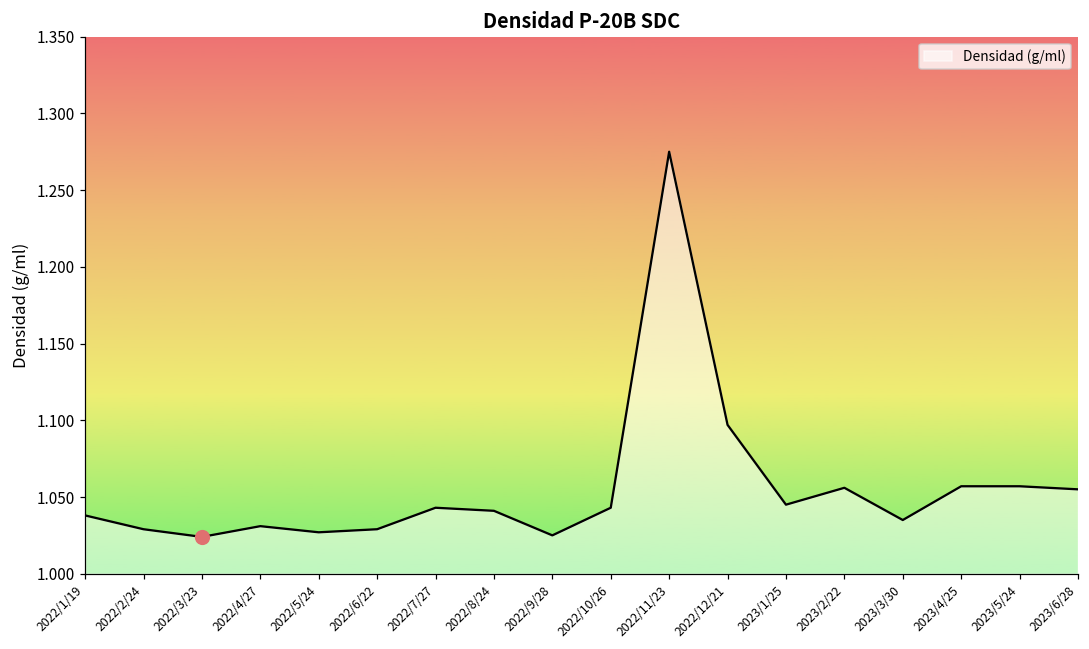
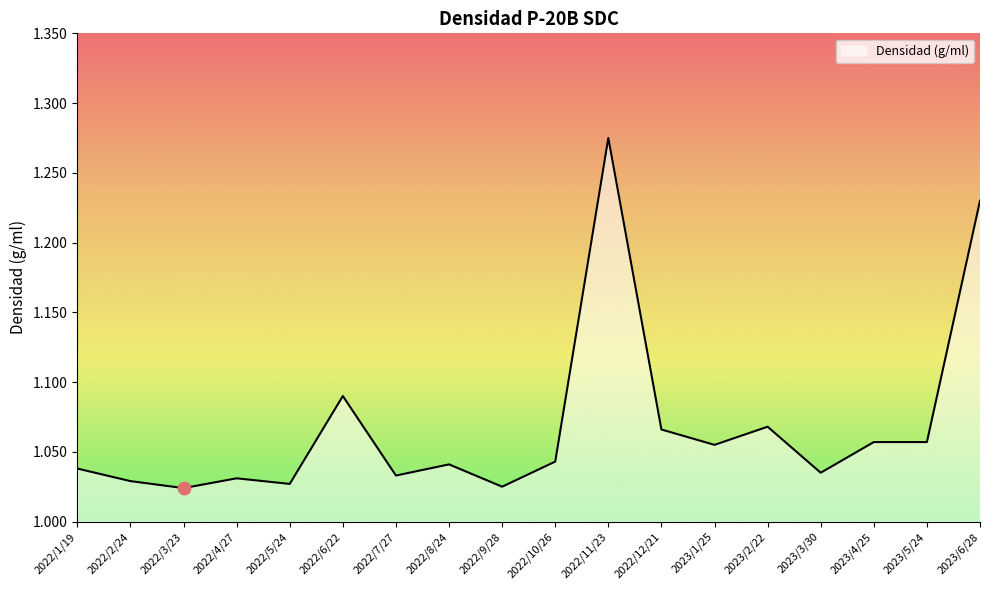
  {
    "Densidad (g/ml)": {
      "2022/1/19": 1.038,
      "2022/2/24": 1.029,
      "2022/4/27": 1.031,
      "2022/5/24": 1.027,
-     "2022/6/22": 1.029,
-     "2022/7/27": 1.043,
+     "2022/6/22": 1.090,
+     "2022/7/27": 1.033,
      "2022/8/24": 1.041,
      "2022/9/28": 1.025,
      "2022/10/26": 1.043,
      "2022/11/23": 1.275,
-     "2022/12/21": 1.097,
-     "2023/1/25": 1.045,
-     "2023/2/22": 1.056,
+     "2022/12/21": 1.066,
+     "2023/1/25": 1.055,
+     "2023/2/22": 1.068,
      "2023/3/30": 1.035,
      "2023/4/25": 1.057,
      "2023/5/24": 1.057,
-     "2023/6/28": 1.055
+     "2023/6/28": 1.230
    }
  }
